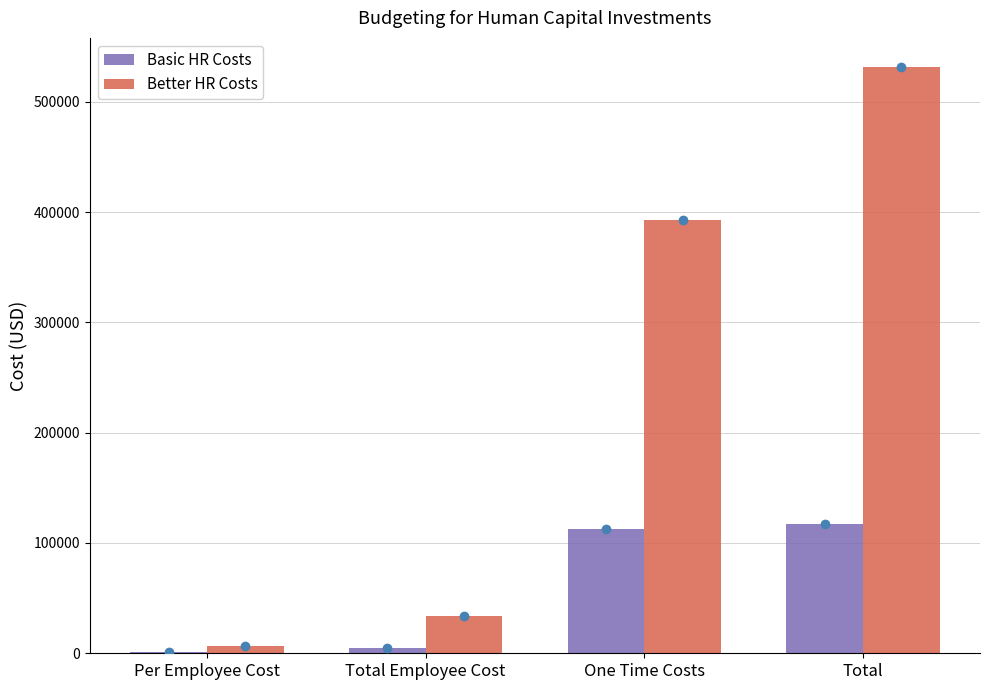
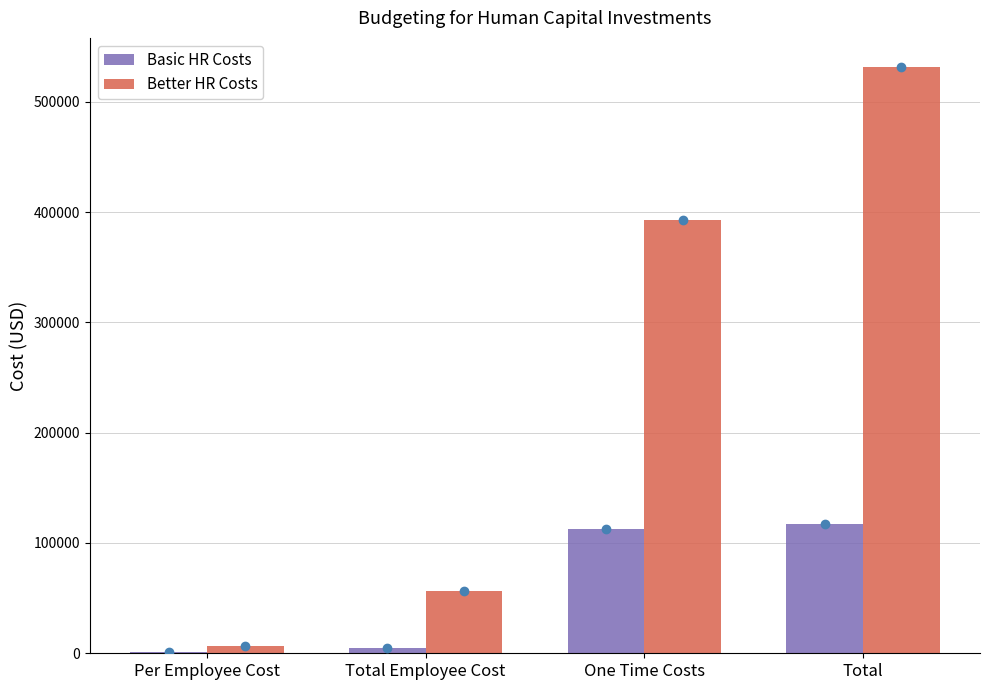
  {
    "Better HR Costs": {
      "Per Employee Cost": 7000,
-     "Total Employee Cost": 34000,
+     "Total Employee Cost": 57000,
      "One Time Costs": 393000,
      "Total": 531000
    }
  }
